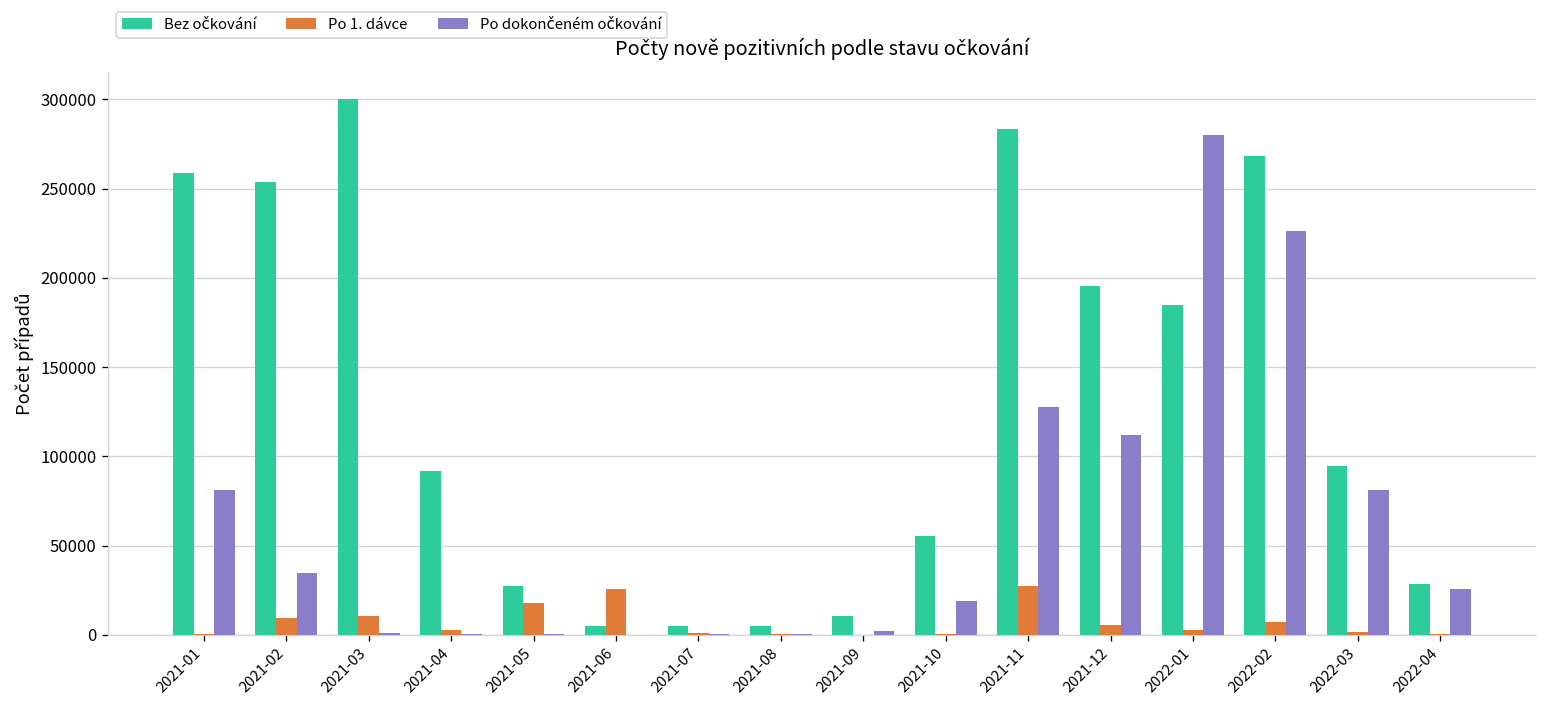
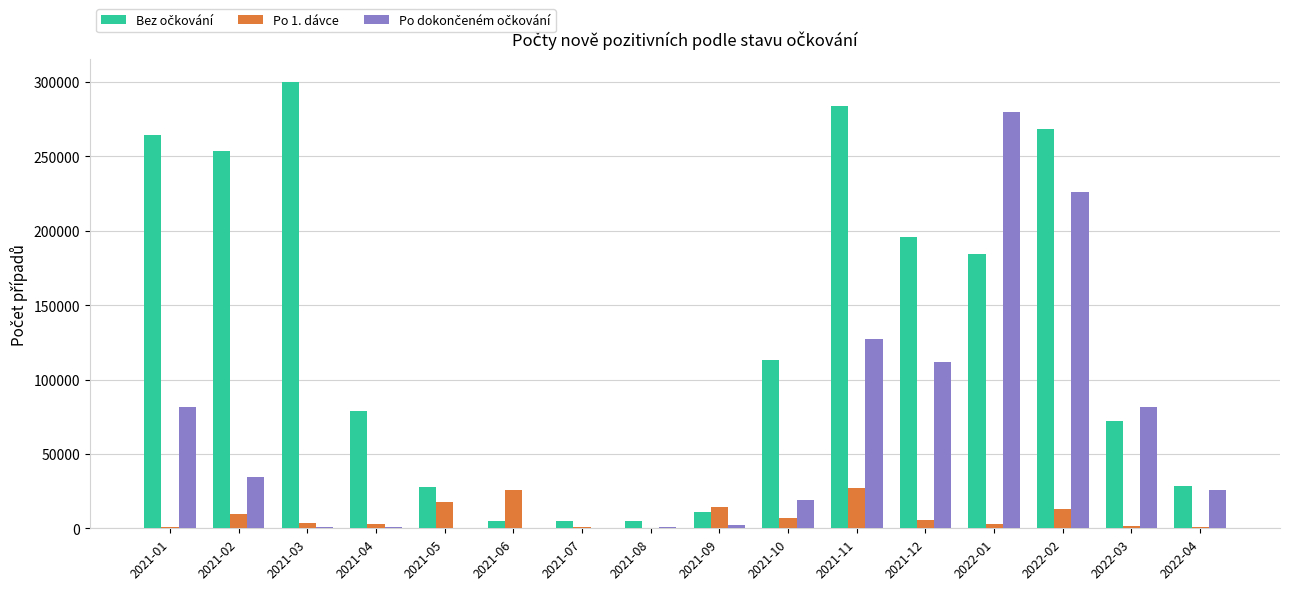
  {
    "Bez očkování": {
-     "2021-01": 259000,
+     "2021-01": 265000,
      "2021-02": 253000,
      "2021-03": 300000,
-     "2021-04": 92000,
+     "2021-04": 79000,
      "2021-05": 28000,
      "2021-06": 5000,
      "2021-07": 5000,
      "2021-08": 5000,
      "2021-09": 11000,
-     "2021-10": 55000,
+     "2021-10": 113000,
      "2021-11": 284000,
      "2021-12": 196000,
      "2022-01": 185000,
      "2022-02": 268000,
-     "2022-03": 95000,
+     "2022-03": 72000,
      "2022-04": 29000
    },
    "Po 1. dávce": {
      "2021-02": 9000,
-     "2021-03": 10000,
+     "2021-03": 3000,
      "2021-04": 3000,
      "2021-05": 18000,
      "2021-06": 26000,
-     "2021-09": 0,
-     "2021-10": 1000,
+     "2021-09": 14000,
+     "2021-10": 7000,
      "2021-11": 27000,
      "2021-12": 5000,
      "2022-01": 3000,
-     "2022-02": 7000,
+     "2022-02": 13000,
      "2022-03": 2000
    },
    "Po dokončeném očkování": {
      "2021-01": 81000,
      "2021-02": 35000,
      "2021-09": 2000,
      "2021-10": 19000,
      "2021-11": 127000,
      "2021-12": 112000,
      "2022-01": 280000,
      "2022-02": 226000,
      "2022-03": 81000,
      "2022-04": 26000
    }
  }
